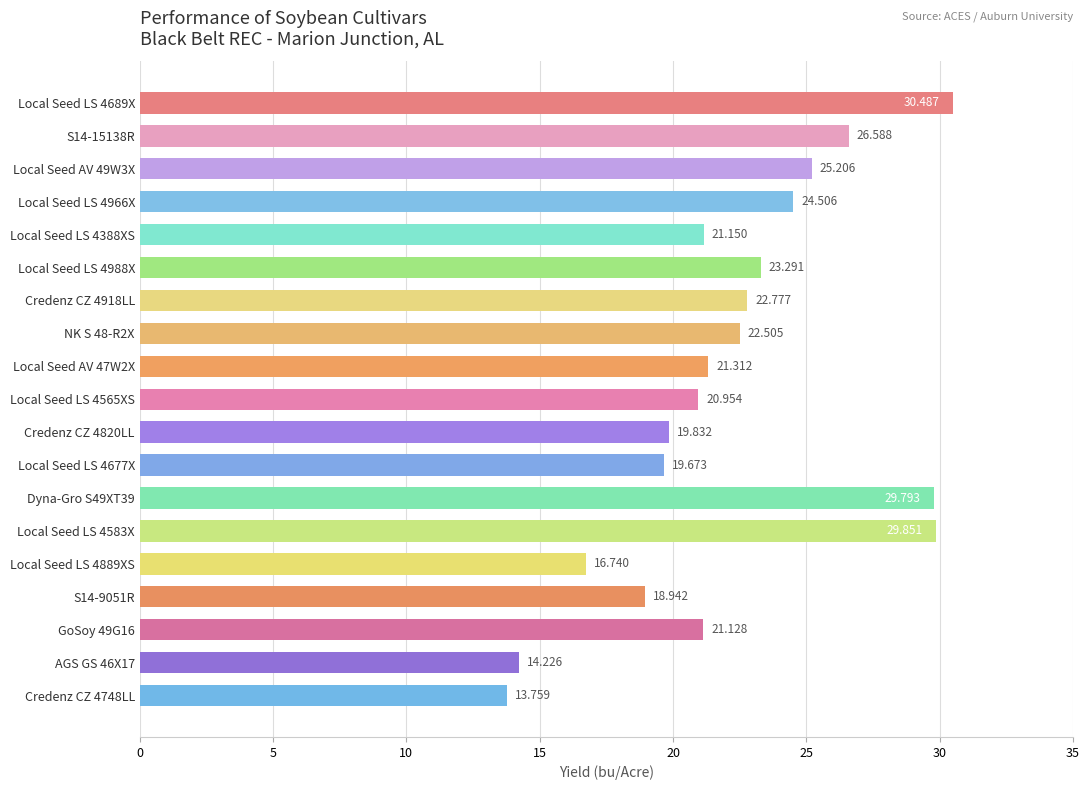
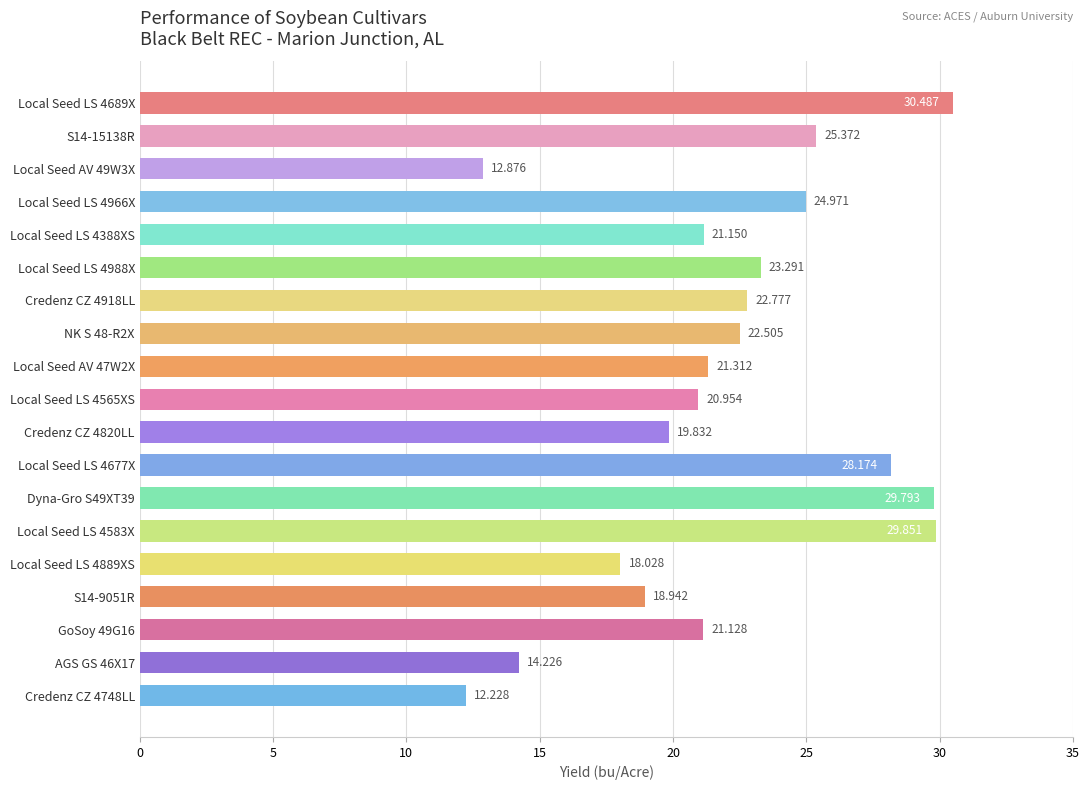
  {
    "Local Seed LS 4689X": 30.487,
-   "S14-15138R": 26.588,
-   "Local Seed AV 49W3X": 25.206,
-   "Local Seed LS 4966X": 24.506,
+   "S14-15138R": 25.372,
+   "Local Seed AV 49W3X": 12.876,
+   "Local Seed LS 4966X": 24.971,
    "Local Seed LS 4388XS": 21.150,
    "Local Seed LS 4988X": 23.291,
    "Credenz CZ 4918LL": 22.777,
    "NK S 48-R2X": 22.505,
    "Local Seed AV 47W2X": 21.312,
    "Local Seed LS 4565XS": 20.954,
    "Credenz CZ 4820LL": 19.832,
-   "Local Seed LS 4677X": 19.673,
+   "Local Seed LS 4677X": 28.174,
    "Dyna-Gro S49XT39": 29.793,
    "Local Seed LS 4583X": 29.851,
-   "Local Seed LS 4889XS": 16.740,
+   "Local Seed LS 4889XS": 18.028,
    "S14-9051R": 18.942,
    "GoSoy 49G16": 21.128,
    "AGS GS 46X17": 14.226,
-   "Credenz CZ 4748LL": 13.759
+   "Credenz CZ 4748LL": 12.228
  }
